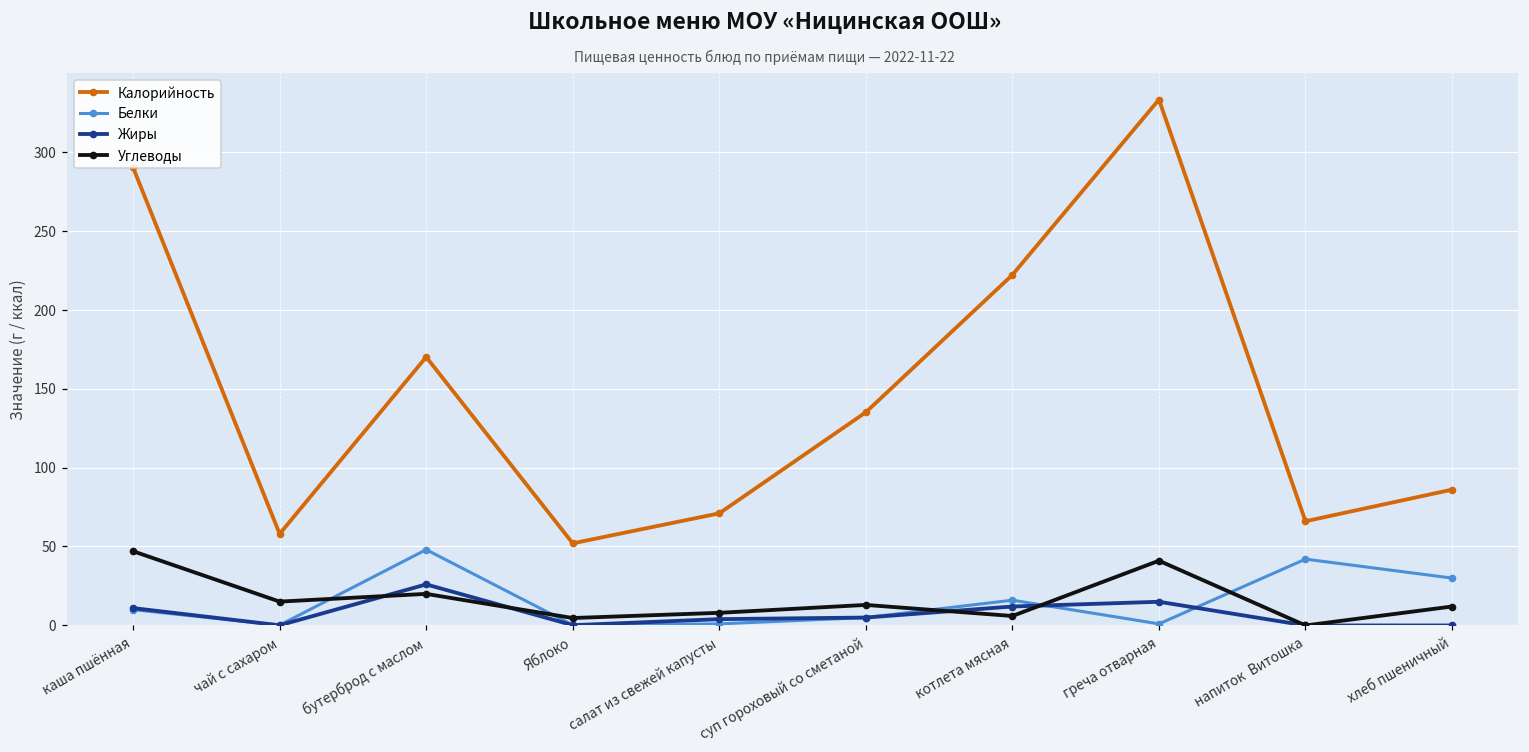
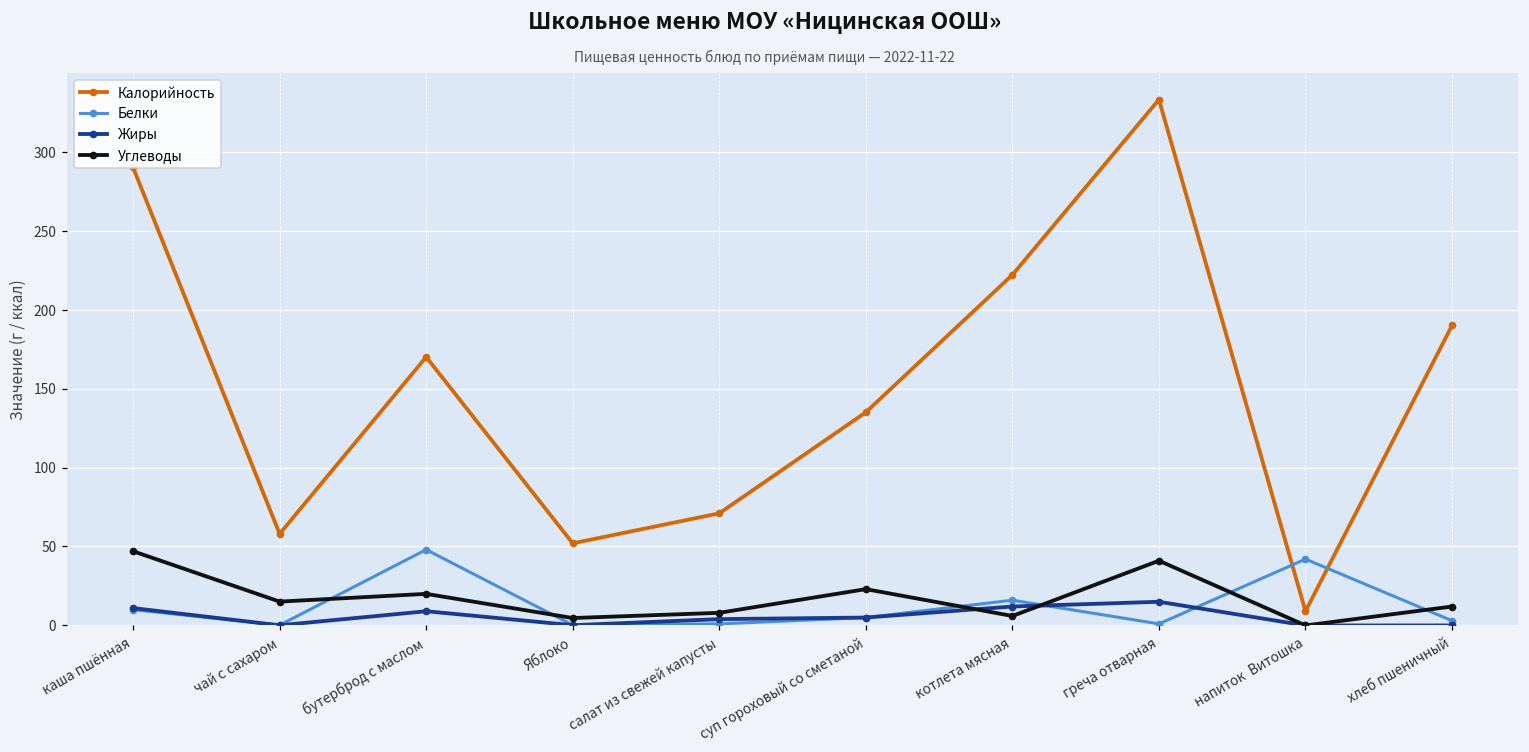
  {
    "Калорийность": {
      "чай с сахаром": 58,
      "бутерброд с маслом": 170,
      "Яблоко": 52,
      "салат из свежей капусты": 71,
      "суп гороховый со сметаной": 135,
      "котлета мясная": 222,
      "греча отварная": 333,
-     "напиток Витошка": 66,
-     "хлеб пшеничный": 86
+     "напиток Витошка": 9,
+     "хлеб пшеничный": 190
    },
    "Белки": {
      "бутерброд с маслом": 48,
      "салат из свежей капусты": 1,
      "котлета мясная": 16,
      "греча отварная": 1,
      "напиток Витошка": 42,
-     "хлеб пшеничный": 30
+     "хлеб пшеничный": 3
    },
    "Жиры": {
-     "бутерброд с маслом": 26,
+     "бутерброд с маслом": 9,
      "салат из свежей капусты": 4,
      "котлета мясная": 12,
      "греча отварная": 15,
      "хлеб пшеничный": 0
    },
    "Углеводы": {
      "каша пшённая": 47,
      "чай с сахаром": 15,
      "бутерброд с маслом": 20,
      "Яблоко": 5,
      "салат из свежей капусты": 8,
-     "суп гороховый со сметаной": 13,
+     "суп гороховый со сметаной": 23,
      "котлета мясная": 6,
      "греча отварная": 41,
      "хлеб пшеничный": 12
    }
  }
